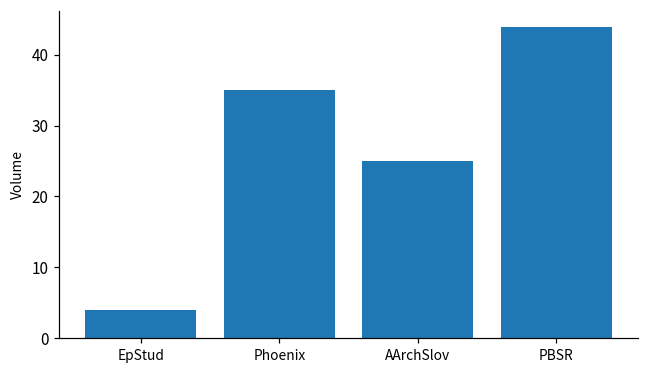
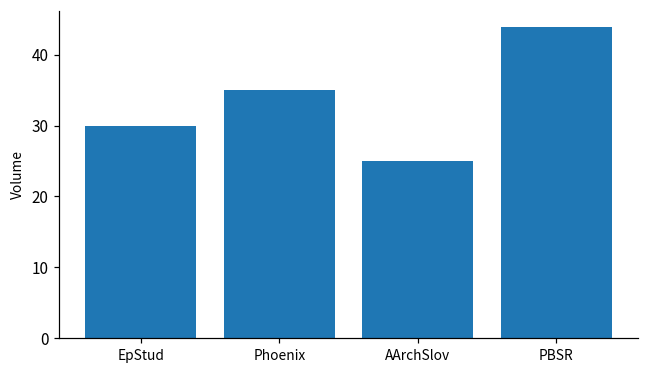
  {
-   "EpStud": 4,
+   "EpStud": 30,
    "Phoenix": 35,
    "AArchSlov": 25,
    "PBSR": 44
  }
